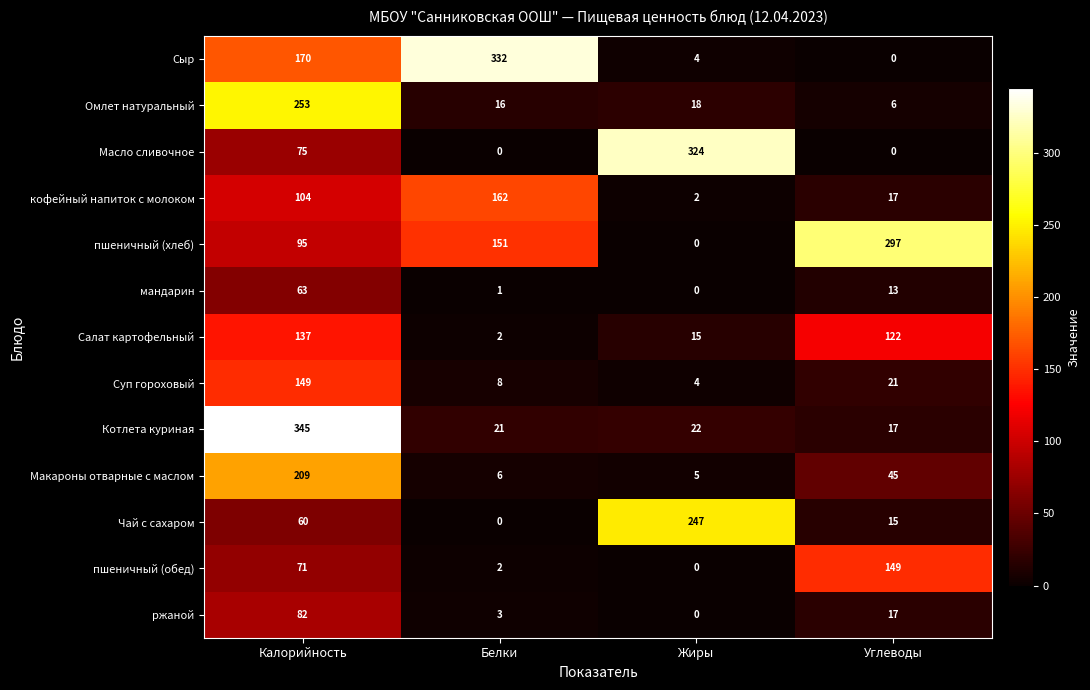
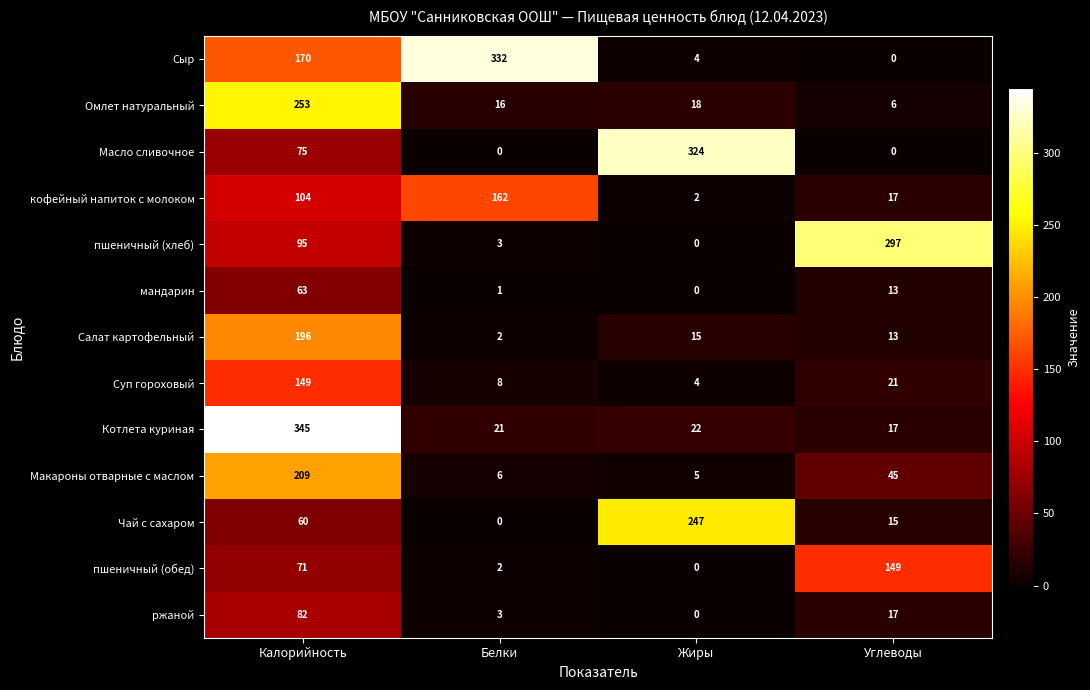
  {
    "Сыр": {
      "Калорийность": 170,
      "Белки": 332,
      "Жиры": 4,
      "Углеводы": 0
    },
    "Омлет натуральный": {
      "Калорийность": 253,
      "Белки": 16,
      "Жиры": 18,
      "Углеводы": 6
    },
    "Масло сливочное": {
      "Калорийность": 75,
      "Белки": 0,
      "Жиры": 324,
      "Углеводы": 0
    },
    "кофейный напиток с молоком": {
      "Калорийность": 104,
      "Белки": 162,
      "Жиры": 2,
      "Углеводы": 17
    },
    "пшеничный (хлеб)": {
      "Калорийность": 95,
-     "Белки": 151,
+     "Белки": 3,
      "Жиры": 0,
      "Углеводы": 297
    },
    "мандарин": {
      "Калорийность": 63,
      "Белки": 1,
      "Жиры": 0,
      "Углеводы": 13
    },
    "Салат картофельный": {
-     "Калорийность": 137,
+     "Калорийность": 196,
      "Белки": 2,
      "Жиры": 15,
-     "Углеводы": 122
+     "Углеводы": 13
    },
    "Суп гороховый": {
      "Калорийность": 149,
      "Белки": 8,
      "Жиры": 4,
      "Углеводы": 21
    },
    "Котлета куриная": {
      "Калорийность": 345,
      "Белки": 21,
      "Жиры": 22,
      "Углеводы": 17
    },
    "Макароны отварные с маслом": {
      "Калорийность": 209,
      "Белки": 6,
      "Жиры": 5,
      "Углеводы": 45
    },
    "Чай с сахаром": {
      "Калорийность": 60,
      "Белки": 0,
      "Жиры": 247,
      "Углеводы": 15
    },
    "пшеничный (обед)": {
      "Калорийность": 71,
      "Белки": 2,
      "Жиры": 0,
      "Углеводы": 149
    },
    "ржаной": {
      "Калорийность": 82,
      "Белки": 3,
      "Жиры": 0,
      "Углеводы": 17
    }
  }
